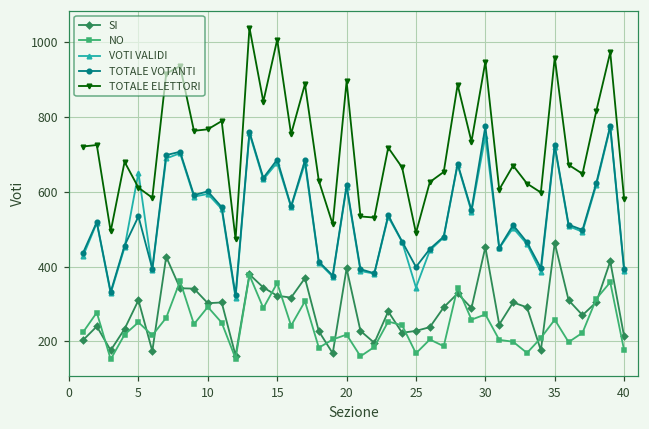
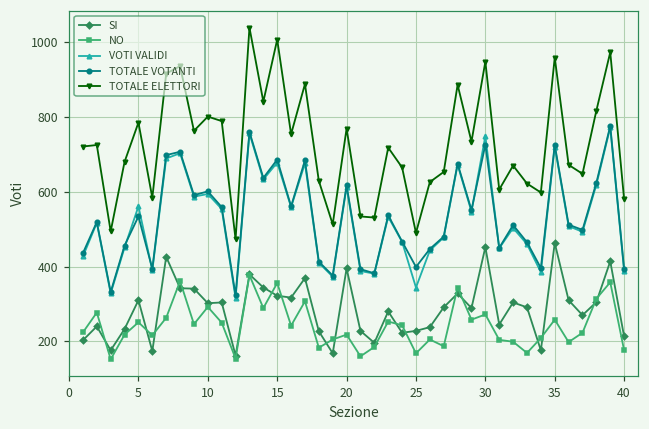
  {
    "VOTI VALIDI": {
-     "5": 650,
+     "5": 560,
      "15": 680,
      "25": 340,
      "30": 750
    },
    "TOTALE VOTANTI": {
      "5": 530,
      "15": 690,
      "25": 400,
-     "30": 780
+     "30": 730
    },
    "TOTALE ELETTORI": {
-     "5": 610,
-     "10": 770,
+     "5": 790,
+     "10": 800,
      "15": 1010,
-     "20": 900,
+     "20": 770,
      "25": 490,
      "30": 950,
      "35": 960,
      "40": 580
    }
  }
